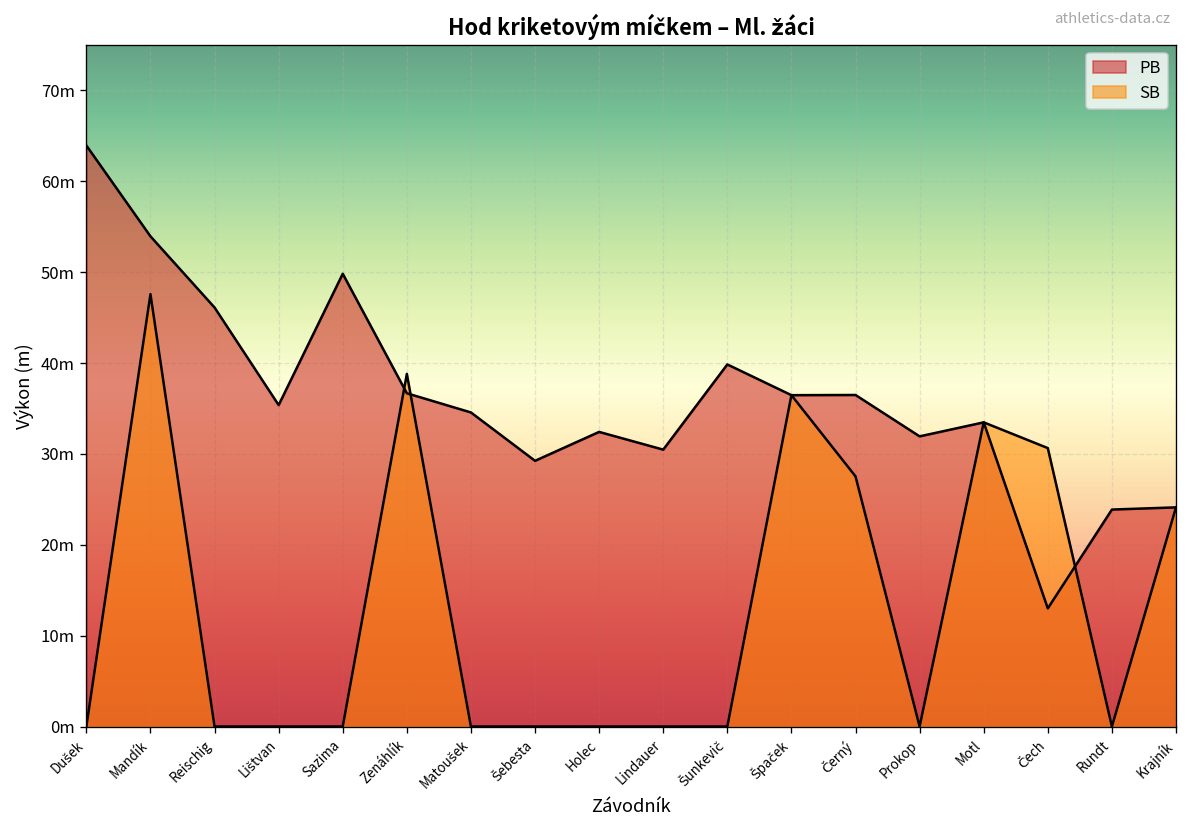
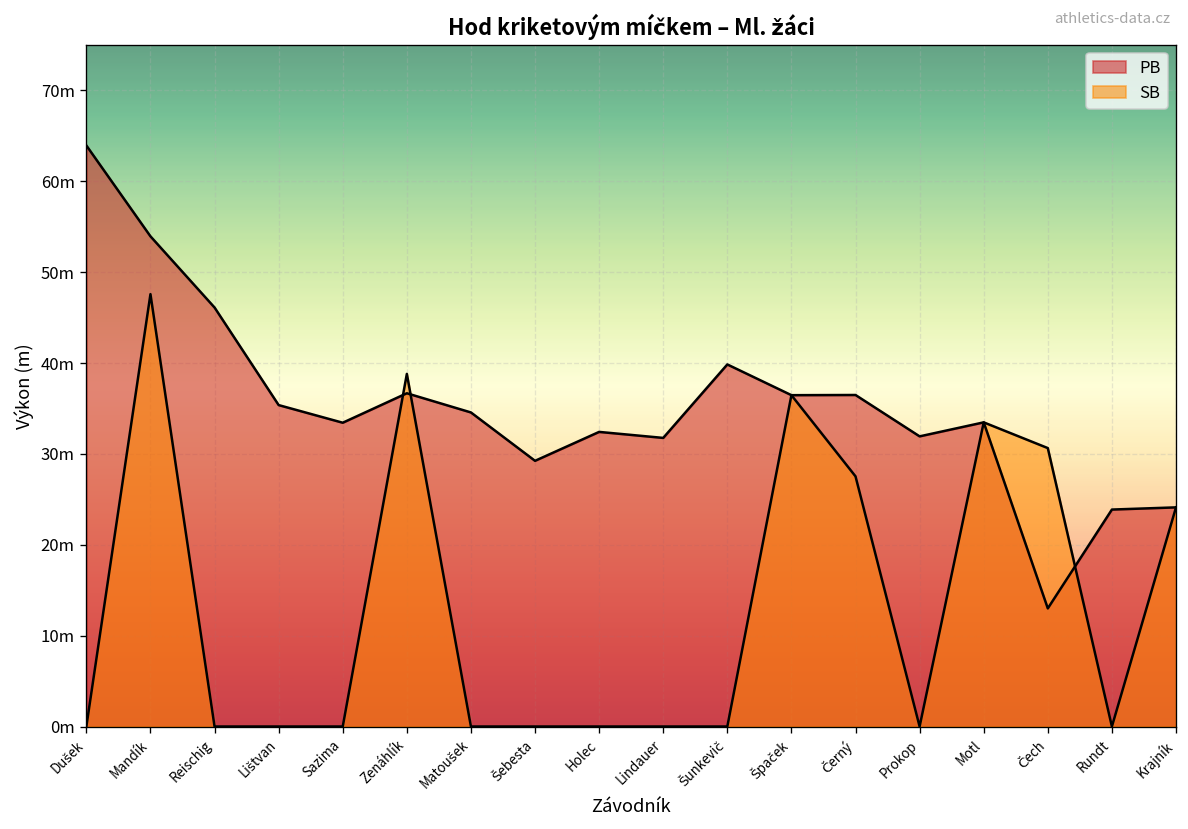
  {
    "PB": {
      "Dušek": "64m",
      "Mandík": "54m",
      "Reischig": "46m",
      "Lištvan": "35m",
-     "Sazima": "50m",
+     "Sazima": "33m",
      "Zenáhlík": "37m",
      "Matoušek": "35m",
      "Šebesta": "29m",
      "Holec": "32m",
-     "Lindauer": "30m",
+     "Lindauer": "32m",
      "Šunkevič": "40m",
      "Černý": "36m",
      "Prokop": "32m",
      "Čech": "13m",
      "Rundt": "24m"
    },
    "SB": {
      "Dušek": "0m",
      "Mandík": "48m",
      "Reischig": "0m",
      "Lištvan": "0m",
      "Sazima": "0m",
      "Zenáhlík": "39m",
      "Matoušek": "0m",
      "Šebesta": "0m",
      "Holec": "0m",
      "Lindauer": "0m",
      "Šunkevič": "0m",
      "Černý": "28m",
      "Prokop": "0m",
      "Čech": "31m",
      "Rundt": "0m"
    }
  }
